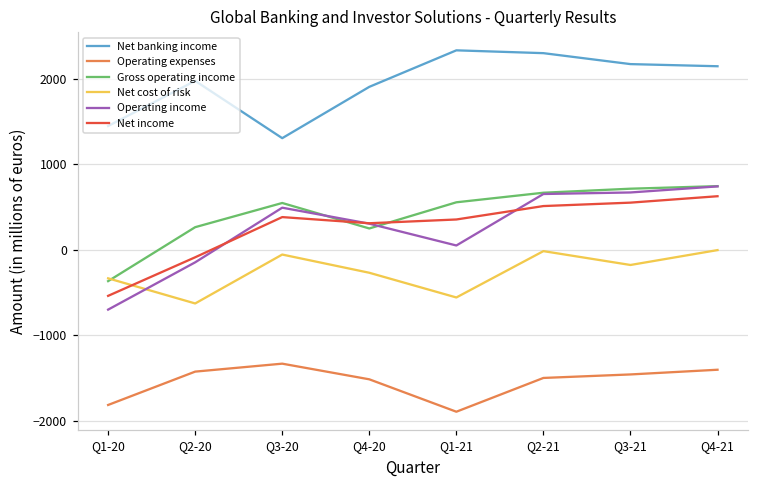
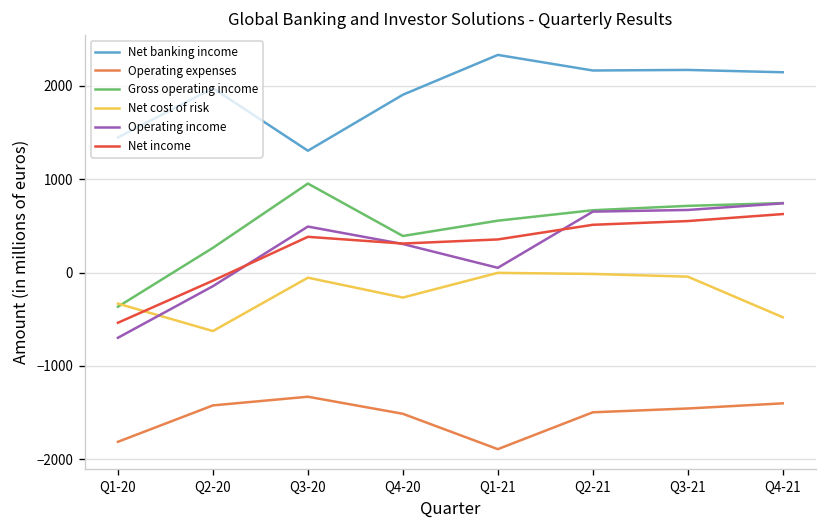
  {
    "Net banking income": {
      "Q3-20": 1300,
      "Q4-20": 1900,
      "Q1-21": 2300,
-     "Q2-21": 2300,
+     "Q2-21": 2200,
      "Q3-21": 2200,
      "Q4-21": 2100
    },
    "Gross operating income": {
      "Q1-20": -400,
      "Q2-20": 300,
-     "Q3-20": 500,
-     "Q4-20": 300,
+     "Q3-20": 1000,
+     "Q4-20": 400,
      "Q1-21": 600,
      "Q3-21": 700
    },
    "Net cost of risk": {
      "Q1-20": -300,
      "Q2-20": -600,
      "Q3-20": -100,
      "Q4-20": -300,
-     "Q1-21": -600,
+     "Q1-21": 0,
      "Q2-21": 0,
-     "Q3-21": -200,
-     "Q4-21": 0
+     "Q3-21": 0,
+     "Q4-21": -500
    },
    "Operating income": {
      "Q1-20": -700,
      "Q2-20": -100,
      "Q3-20": 500,
      "Q1-21": 100,
      "Q3-21": 700
    }
  }
